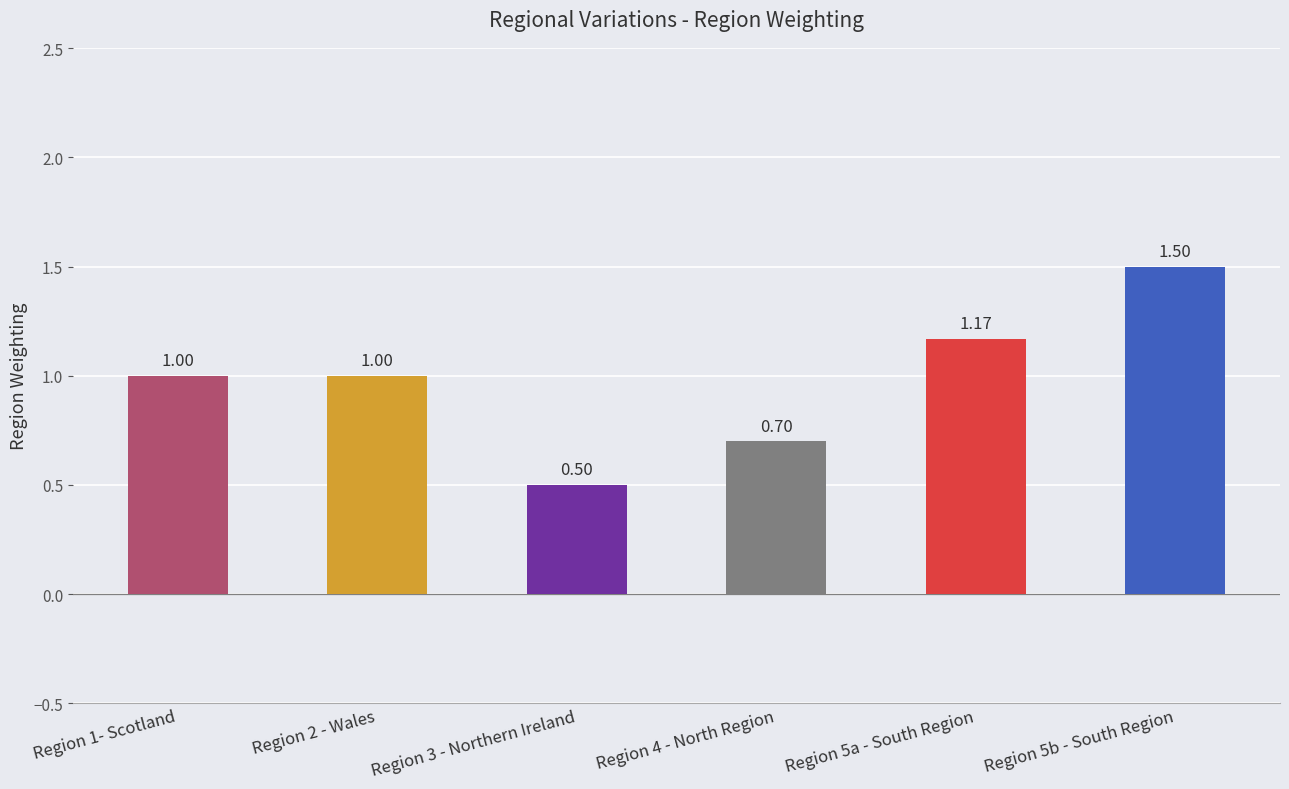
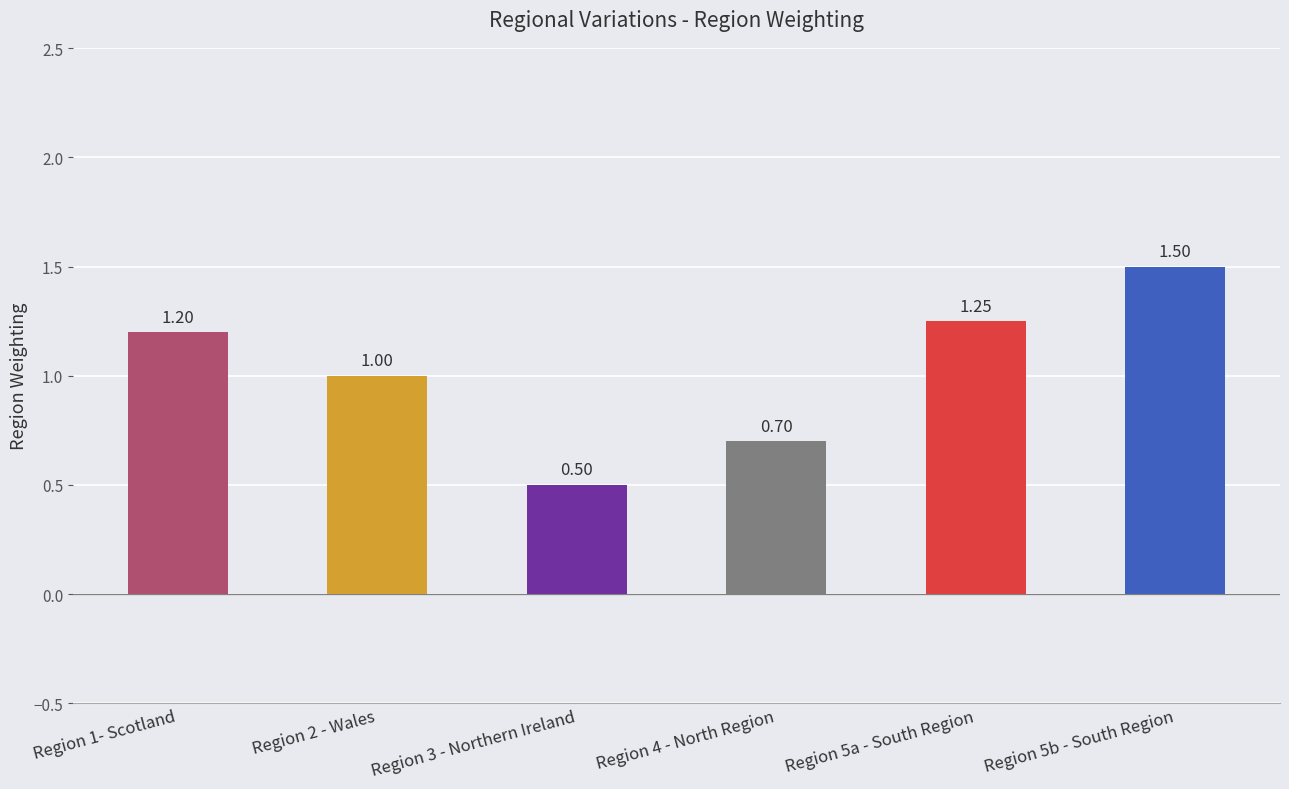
  {
-   "Region 1- Scotland": 1.00,
+   "Region 1- Scotland": 1.20,
    "Region 2 - Wales": 1.00,
    "Region 3 - Northern Ireland": 0.50,
    "Region 4 - North Region": 0.70,
-   "Region 5a - South Region": 1.17,
+   "Region 5a - South Region": 1.25,
    "Region 5b - South Region": 1.50
  }
